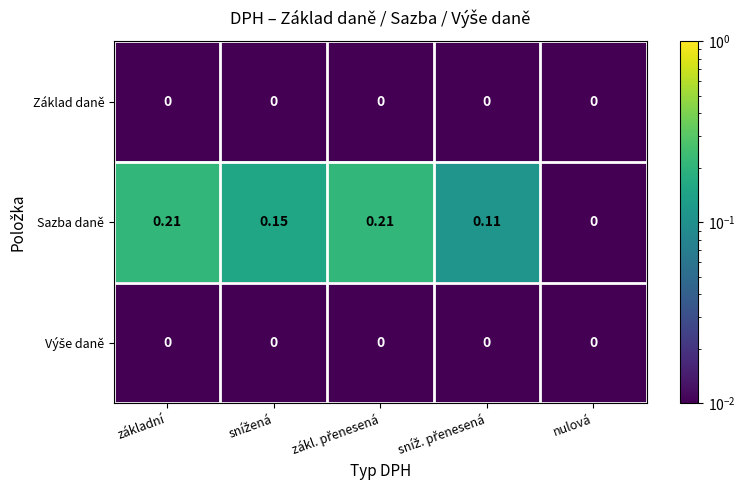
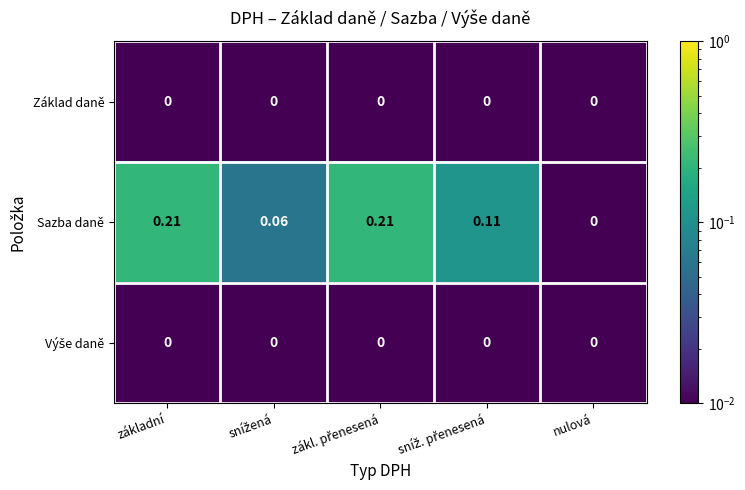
  {
    "Základ daně": {
      "základní": 0,
      "snížená": 0,
      "zákl. přenesená": 0,
      "sníž. přenesená": 0,
      "nulová": 0
    },
    "Sazba daně": {
      "základní": 0.21,
-     "snížená": 0.15,
+     "snížená": 0.06,
      "zákl. přenesená": 0.21,
      "sníž. přenesená": 0.11,
      "nulová": 0
    },
    "Výše daně": {
      "základní": 0,
      "snížená": 0,
      "zákl. přenesená": 0,
      "sníž. přenesená": 0,
      "nulová": 0
    }
  }
